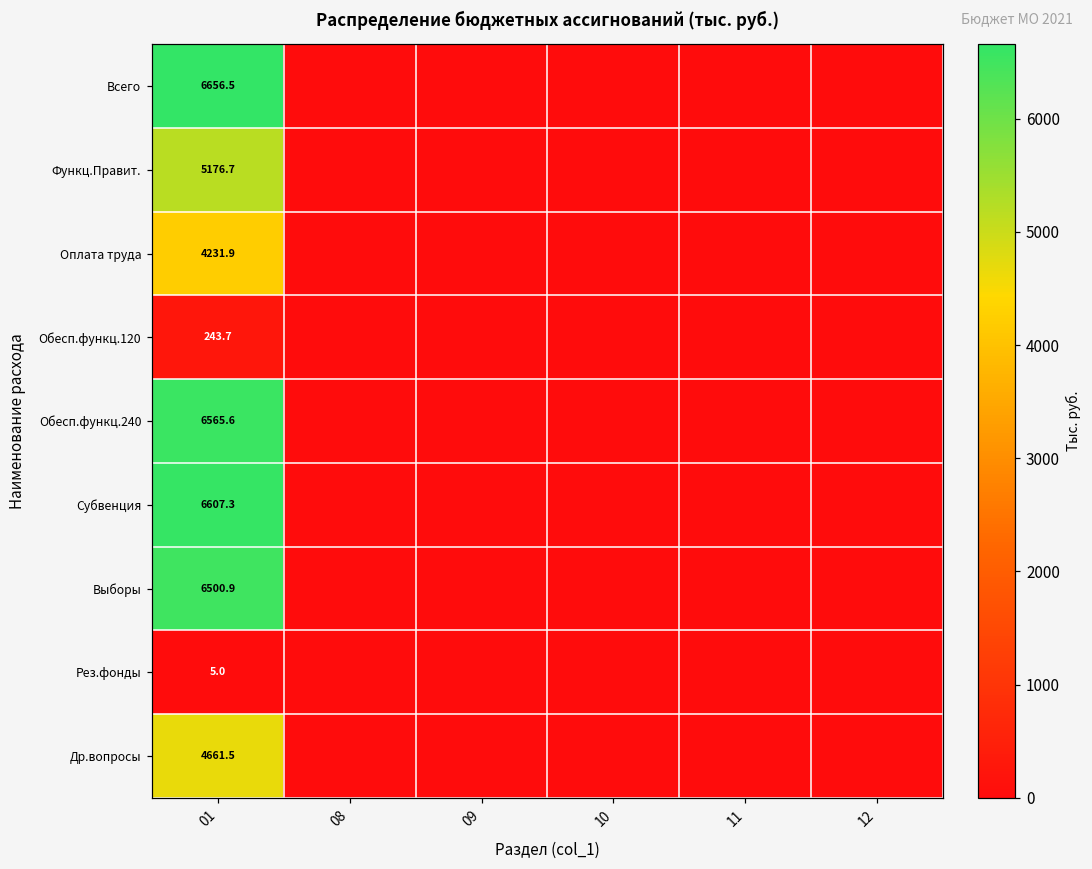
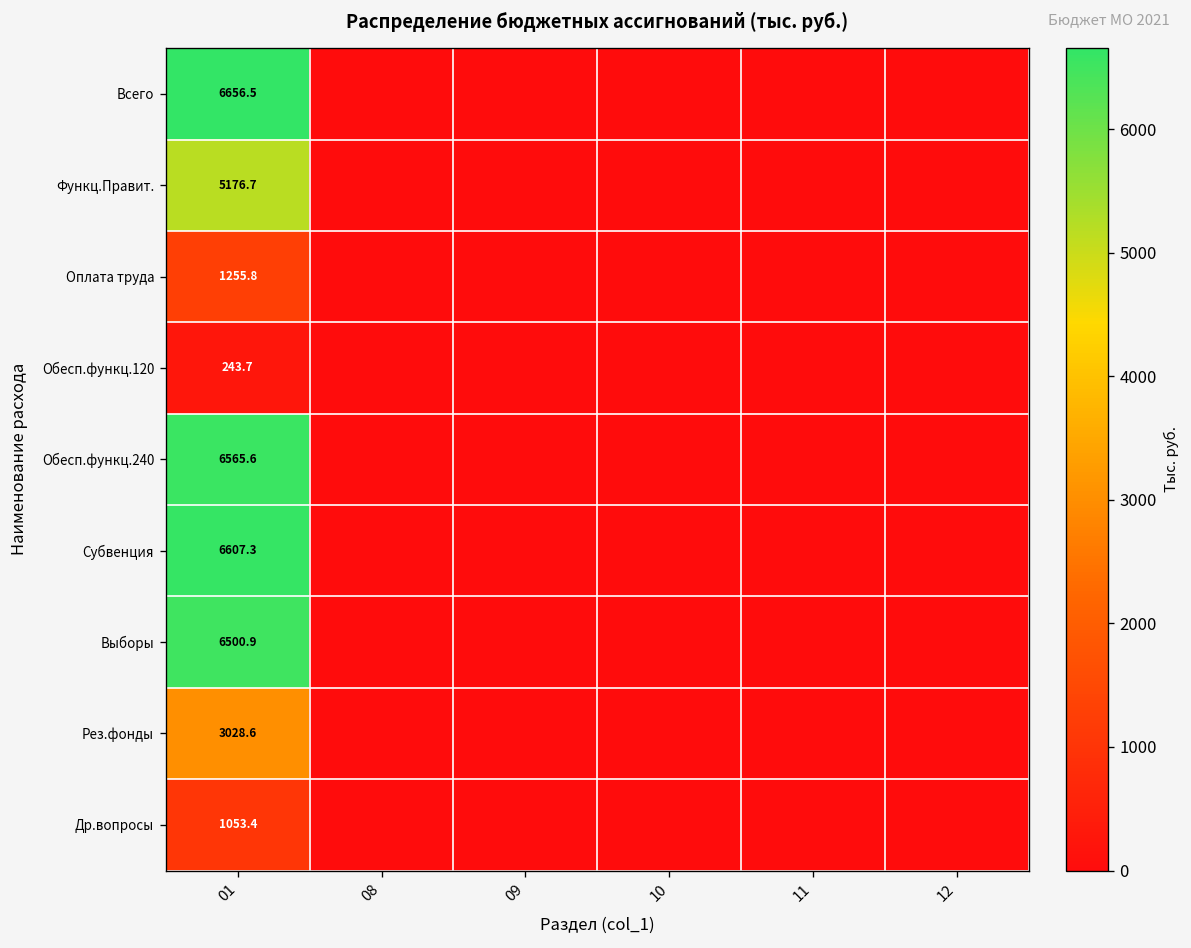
  {
    "Всего": {
      "01": 6656.5
    },
    "Функц.Правит.": {
      "01": 5176.7
    },
    "Оплата труда": {
-     "01": 4231.9
+     "01": 1255.8
    },
    "Обесп.функц.120": {
      "01": 243.7
    },
    "Обесп.функц.240": {
      "01": 6565.6
    },
    "Субвенция": {
      "01": 6607.3
    },
    "Выборы": {
      "01": 6500.9
    },
    "Рез.фонды": {
-     "01": 5.0
+     "01": 3028.6
    },
    "Др.вопросы": {
-     "01": 4661.5
+     "01": 1053.4
    }
  }
